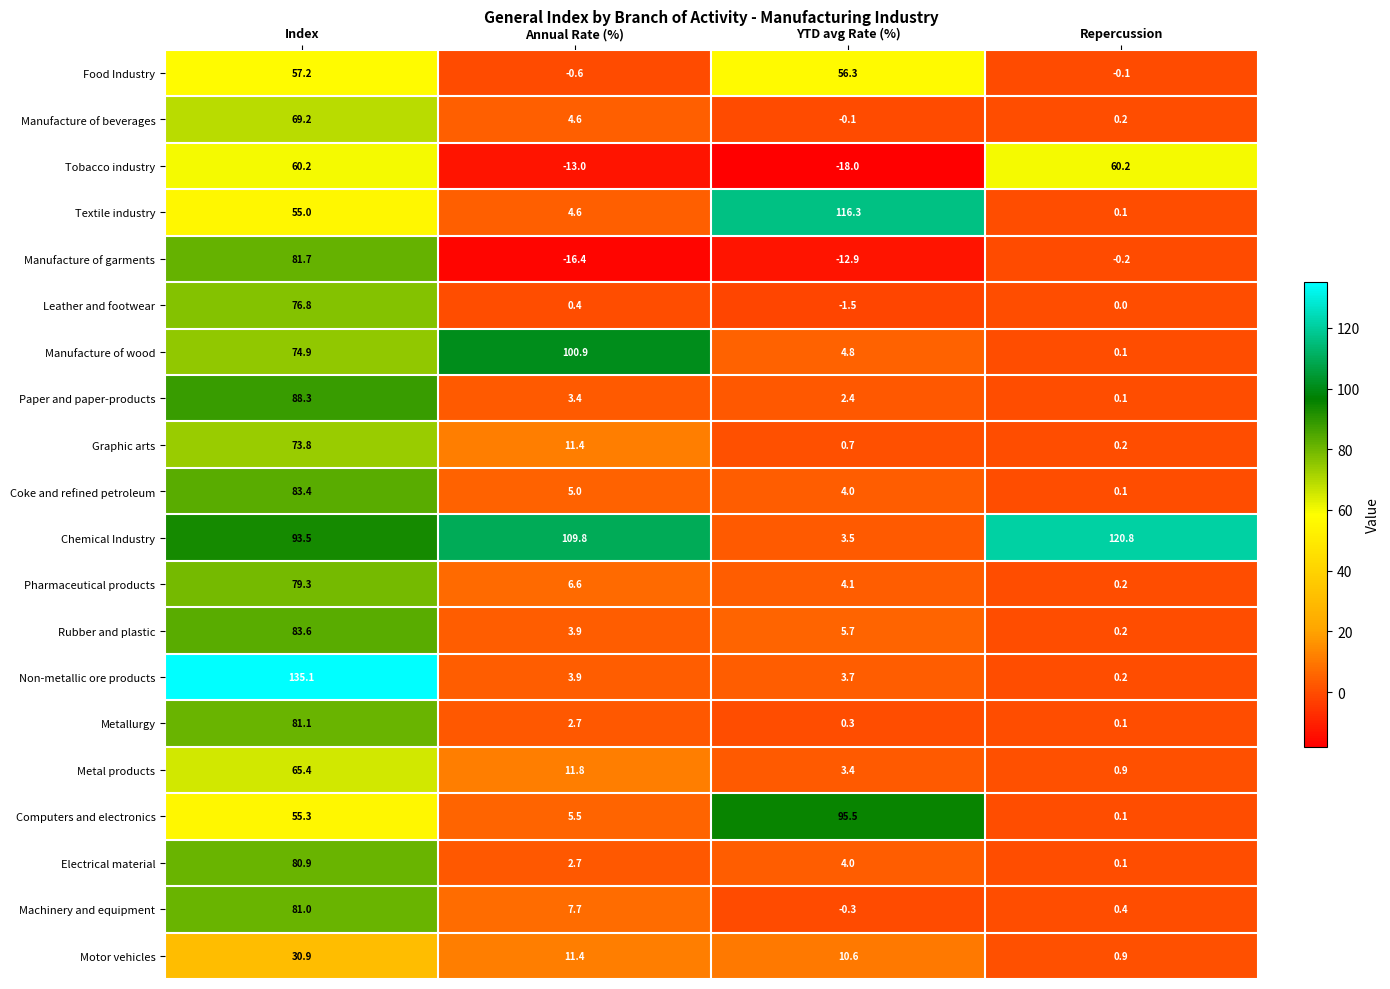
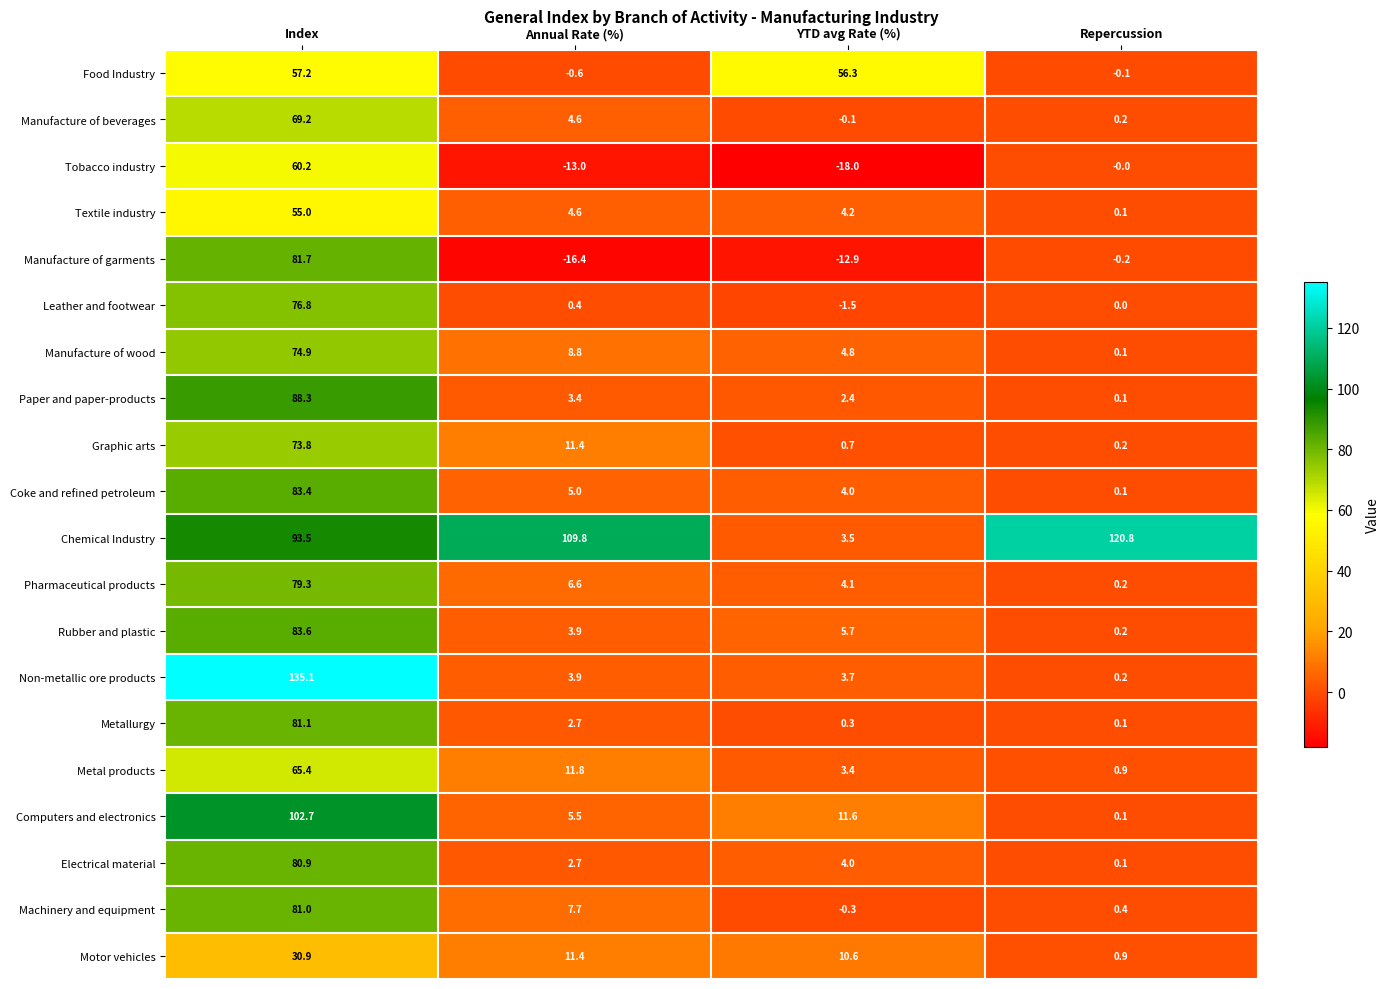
  {
    "Food Industry": {
      "Index": 57.2,
      "Annual Rate (%)": -0.6,
      "YTD avg Rate (%)": 56.3,
      "Repercussion": -0.1
    },
    "Manufacture of beverages": {
      "Index": 69.2,
      "Annual Rate (%)": 4.6,
      "YTD avg Rate (%)": -0.1,
      "Repercussion": 0.2
    },
    "Tobacco industry": {
      "Index": 60.2,
      "Annual Rate (%)": -13.0,
      "YTD avg Rate (%)": -18.0,
-     "Repercussion": 60.2
+     "Repercussion": -0.0
    },
    "Textile industry": {
      "Index": 55.0,
      "Annual Rate (%)": 4.6,
-     "YTD avg Rate (%)": 116.3,
+     "YTD avg Rate (%)": 4.2,
      "Repercussion": 0.1
    },
    "Manufacture of garments": {
      "Index": 81.7,
      "Annual Rate (%)": -16.4,
      "YTD avg Rate (%)": -12.9,
      "Repercussion": -0.2
    },
    "Leather and footwear": {
      "Index": 76.8,
      "Annual Rate (%)": 0.4,
      "YTD avg Rate (%)": -1.5,
      "Repercussion": 0.0
    },
    "Manufacture of wood": {
      "Index": 74.9,
-     "Annual Rate (%)": 100.9,
+     "Annual Rate (%)": 8.8,
      "YTD avg Rate (%)": 4.8,
      "Repercussion": 0.1
    },
    "Paper and paper-products": {
      "Index": 88.3,
      "Annual Rate (%)": 3.4,
      "YTD avg Rate (%)": 2.4,
      "Repercussion": 0.1
    },
    "Graphic arts": {
      "Index": 73.8,
      "Annual Rate (%)": 11.4,
      "YTD avg Rate (%)": 0.7,
      "Repercussion": 0.2
    },
    "Coke and refined petroleum": {
      "Index": 83.4,
      "Annual Rate (%)": 5.0,
      "YTD avg Rate (%)": 4.0,
      "Repercussion": 0.1
    },
    "Chemical Industry": {
      "Index": 93.5,
      "Annual Rate (%)": 109.8,
      "YTD avg Rate (%)": 3.5,
      "Repercussion": 120.8
    },
    "Pharmaceutical products": {
      "Index": 79.3,
      "Annual Rate (%)": 6.6,
      "YTD avg Rate (%)": 4.1,
      "Repercussion": 0.2
    },
    "Rubber and plastic": {
      "Index": 83.6,
      "Annual Rate (%)": 3.9,
      "YTD avg Rate (%)": 5.7,
      "Repercussion": 0.2
    },
    "Non-metallic ore products": {
      "Index": 135.1,
      "Annual Rate (%)": 3.9,
      "YTD avg Rate (%)": 3.7,
      "Repercussion": 0.2
    },
    "Metallurgy": {
      "Index": 81.1,
      "Annual Rate (%)": 2.7,
      "YTD avg Rate (%)": 0.3,
      "Repercussion": 0.1
    },
    "Metal products": {
      "Index": 65.4,
      "Annual Rate (%)": 11.8,
      "YTD avg Rate (%)": 3.4,
      "Repercussion": 0.9
    },
    "Computers and electronics": {
-     "Index": 55.3,
+     "Index": 102.7,
      "Annual Rate (%)": 5.5,
-     "YTD avg Rate (%)": 95.5,
+     "YTD avg Rate (%)": 11.6,
      "Repercussion": 0.1
    },
    "Electrical material": {
      "Index": 80.9,
      "Annual Rate (%)": 2.7,
      "YTD avg Rate (%)": 4.0,
      "Repercussion": 0.1
    },
    "Machinery and equipment": {
      "Index": 81.0,
      "Annual Rate (%)": 7.7,
      "YTD avg Rate (%)": -0.3,
      "Repercussion": 0.4
    },
    "Motor vehicles": {
      "Index": 30.9,
      "Annual Rate (%)": 11.4,
      "YTD avg Rate (%)": 10.6,
      "Repercussion": 0.9
    }
  }
